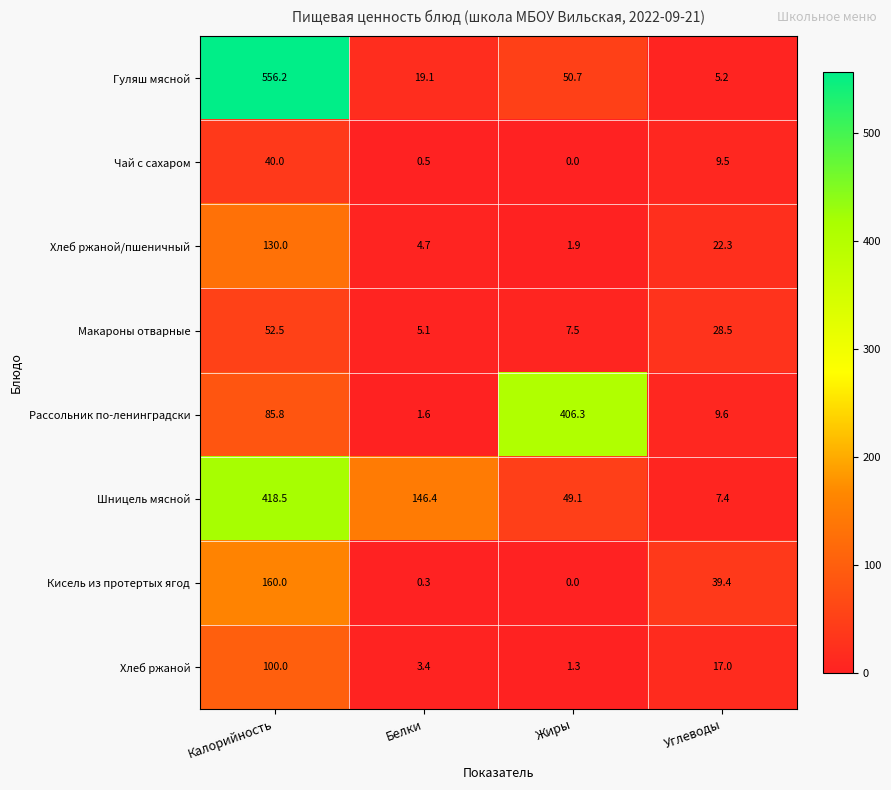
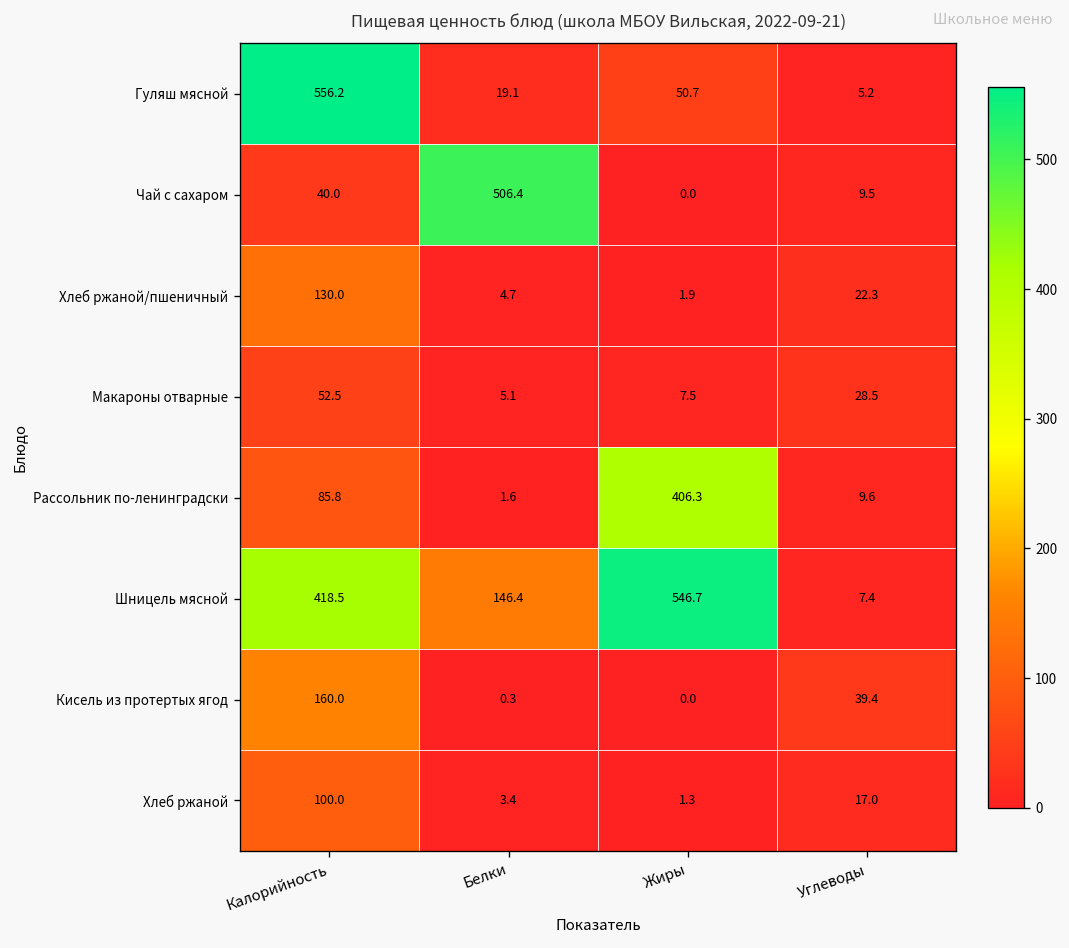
  {
    "Гуляш мясной": {
      "Калорийность": 556.2,
      "Белки": 19.1,
      "Жиры": 50.7,
      "Углеводы": 5.2
    },
    "Чай с сахаром": {
      "Калорийность": 40.0,
-     "Белки": 0.5,
+     "Белки": 506.4,
      "Жиры": 0.0,
      "Углеводы": 9.5
    },
    "Хлеб ржаной/пшеничный": {
      "Калорийность": 130.0,
      "Белки": 4.7,
      "Жиры": 1.9,
      "Углеводы": 22.3
    },
    "Макароны отварные": {
      "Калорийность": 52.5,
      "Белки": 5.1,
      "Жиры": 7.5,
      "Углеводы": 28.5
    },
    "Рассольник по-ленинградски": {
      "Калорийность": 85.8,
      "Белки": 1.6,
      "Жиры": 406.3,
      "Углеводы": 9.6
    },
    "Шницель мясной": {
      "Калорийность": 418.5,
      "Белки": 146.4,
-     "Жиры": 49.1,
+     "Жиры": 546.7,
      "Углеводы": 7.4
    },
    "Кисель из протертых ягод": {
      "Калорийность": 160.0,
      "Белки": 0.3,
      "Жиры": 0.0,
      "Углеводы": 39.4
    },
    "Хлеб ржаной": {
      "Калорийность": 100.0,
      "Белки": 3.4,
      "Жиры": 1.3,
      "Углеводы": 17.0
    }
  }
